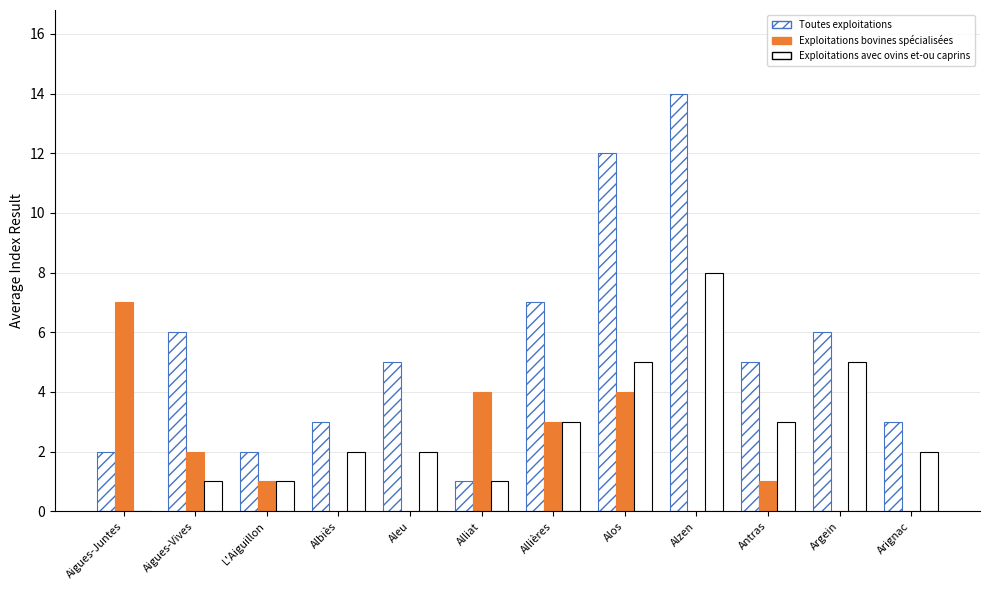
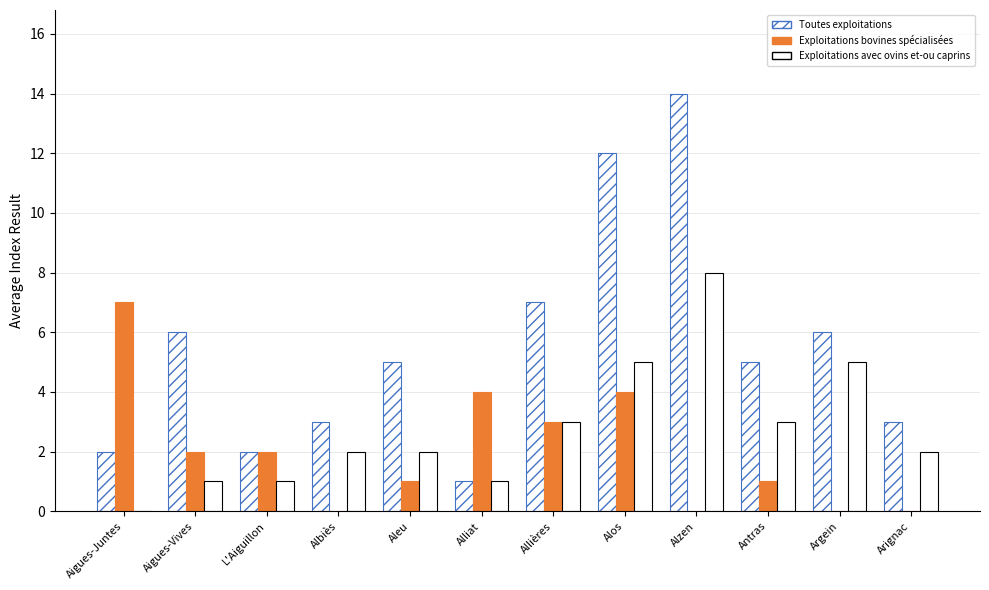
  {
    "Exploitations bovines spécialisées": {
      "Aigues-Juntes": 7,
      "Aigues-Vives": 2,
-     "L'Aiguillon": 1,
+     "L'Aiguillon": 2,
      "Albiès": 0,
-     "Aleu": 0,
+     "Aleu": 1,
      "Alliat": 4,
      "Allières": 3,
      "Alos": 4,
      "Alzen": 0,
      "Antras": 1,
      "Argein": 0,
      "Arignac": 0
    }
  }
